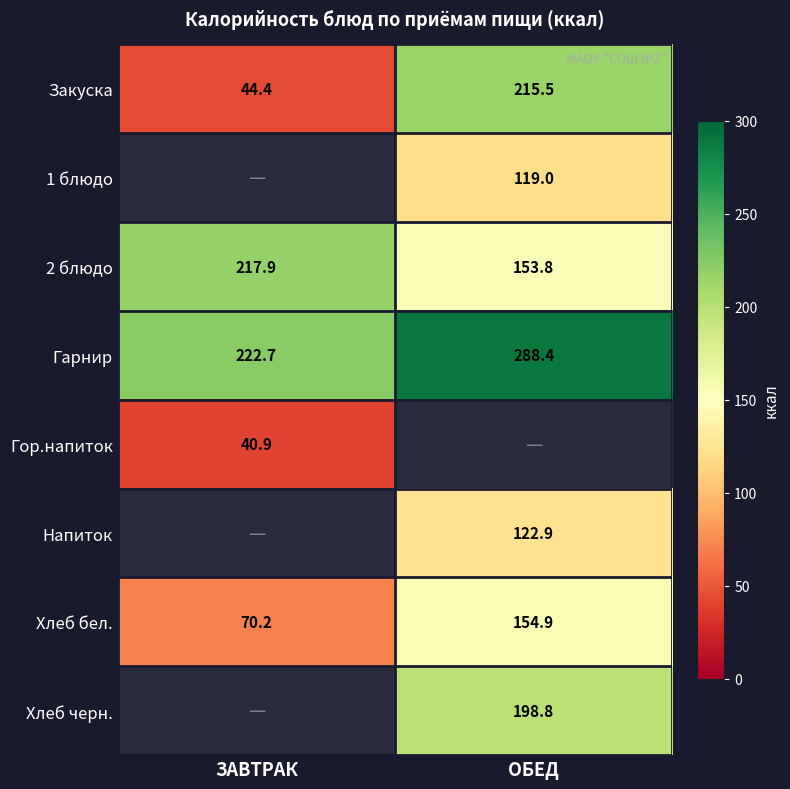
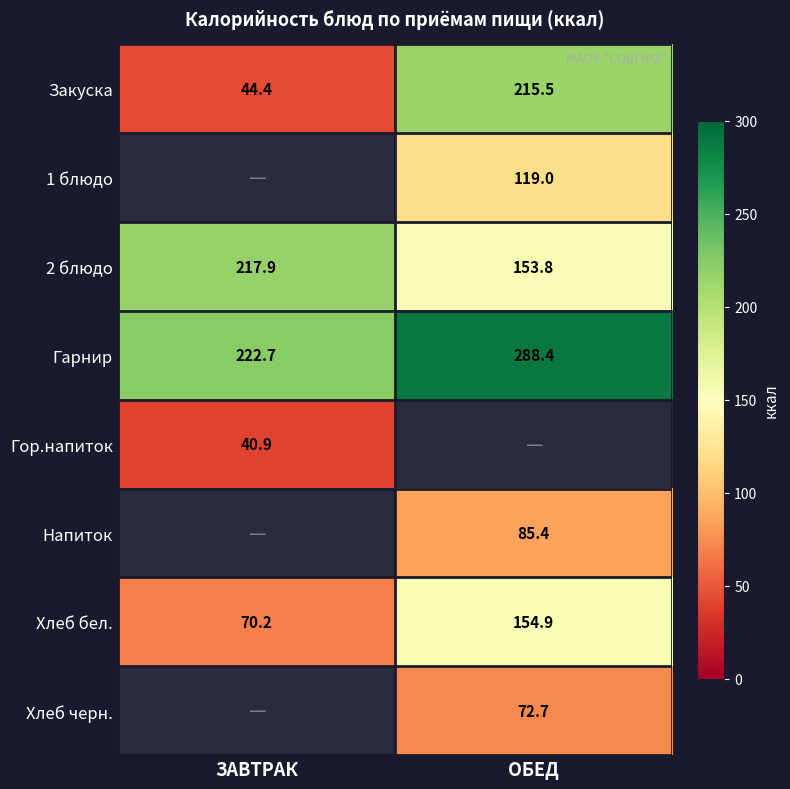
  {
    "Закуска": {
      "ЗАВТРАК": 44.4
    },
    "1 блюдо": {
      "ОБЕД": 119.0
    },
    "2 блюдо": {
      "ЗАВТРАК": 217.9,
      "ОБЕД": 153.8
    },
    "Гарнир": {
      "ЗАВТРАК": 222.7,
      "ОБЕД": 288.4
    },
    "Гор.напиток": {
      "ЗАВТРАК": 40.9
    },
    "Напиток": {
-     "ОБЕД": 122.9
+     "ОБЕД": 85.4
    },
    "Хлеб бел.": {
      "ЗАВТРАК": 70.2,
      "ОБЕД": 154.9
    },
    "Хлеб черн.": {
-     "ОБЕД": 198.8
+     "ОБЕД": 72.7
    }
  }
